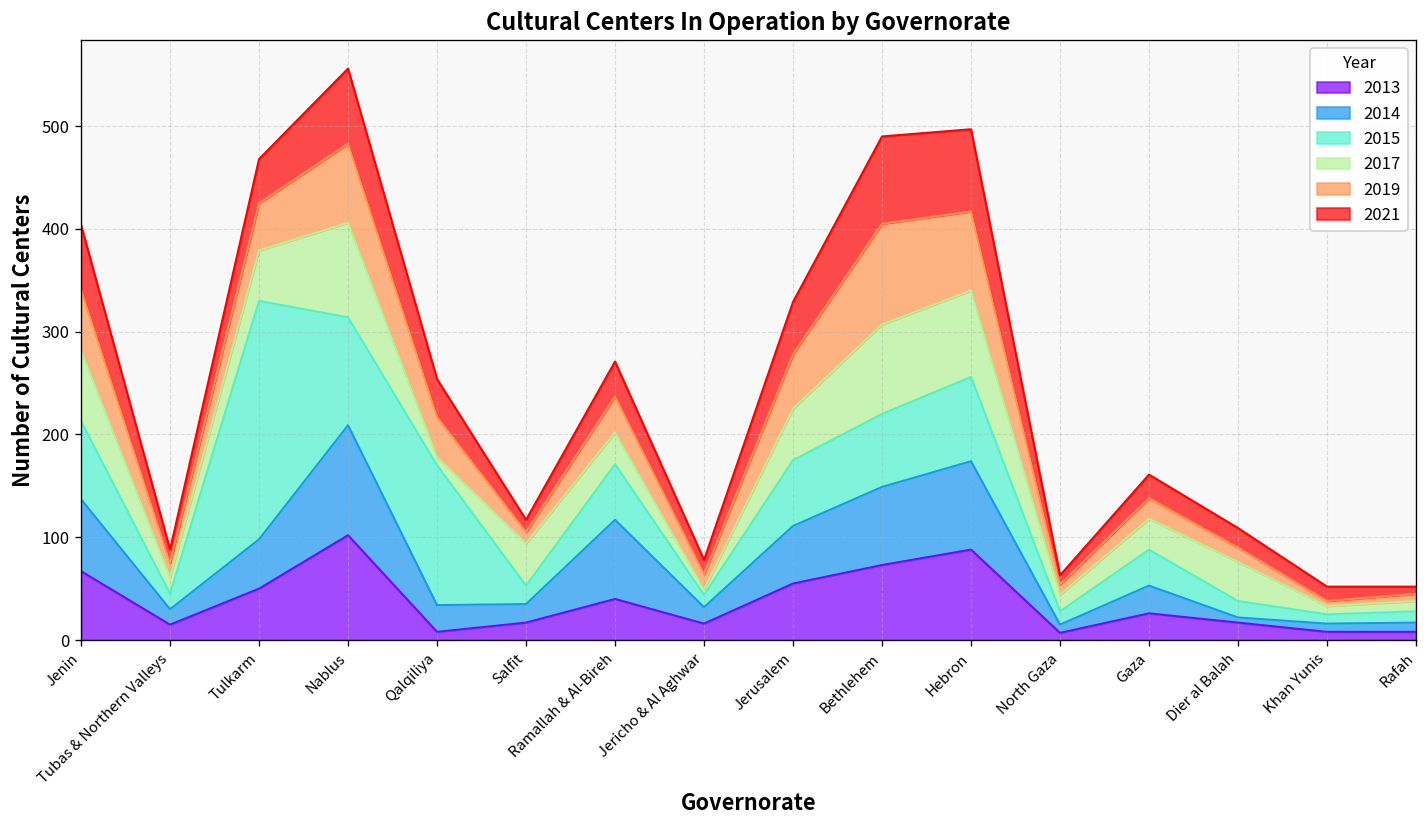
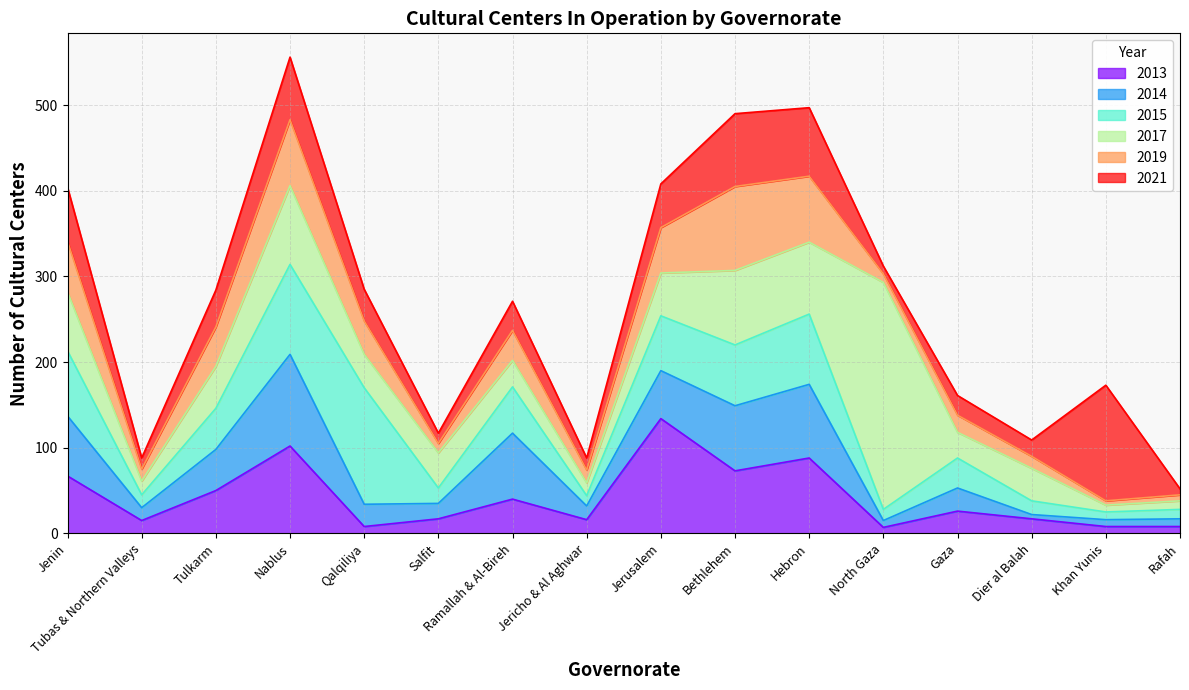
  {
    "2013": {
      "Jenin": 70,
      "Tubas & Northern Valleys": 20,
      "Tulkarm": 50,
      "Nablus": 100,
      "Qalqiliya": 10,
      "Salfit": 20,
      "Ramallah & Al-Bireh": 40,
      "Jericho & Al Aghwar": 20,
-     "Jerusalem": 60,
+     "Jerusalem": 130,
      "Bethlehem": 70,
      "Hebron": 90,
      "North Gaza": 10,
      "Gaza": 30,
      "Dier al Balah": 20,
      "Khan Yunis": 10,
      "Rafah": 10
    },
    "2014": {
      "Jenin": 70,
      "Tubas & Northern Valleys": 20,
      "Tulkarm": 50,
      "Nablus": 110,
      "Qalqiliya": 30,
      "Salfit": 20,
      "Ramallah & Al-Bireh": 80,
      "Jericho & Al Aghwar": 20,
      "Jerusalem": 60,
      "Bethlehem": 80,
      "Hebron": 90,
      "North Gaza": 10,
      "Gaza": 30,
      "Dier al Balah": 10,
      "Khan Yunis": 10,
      "Rafah": 10
    },
    "2015": {
      "Jenin": 80,
      "Tubas & Northern Valleys": 20,
-     "Tulkarm": 230,
+     "Tulkarm": 50,
      "Nablus": 110,
      "Qalqiliya": 140,
      "Salfit": 20,
      "Ramallah & Al-Bireh": 50,
      "Jericho & Al Aghwar": 10,
      "Jerusalem": 60,
      "Bethlehem": 70,
      "Hebron": 80,
      "North Gaza": 10,
      "Gaza": 40,
      "Dier al Balah": 20,
      "Khan Yunis": 10,
      "Rafah": 10
    },
    "2017": {
      "Jenin": 70,
      "Tubas & Northern Valleys": 20,
      "Tulkarm": 50,
      "Nablus": 90,
-     "Qalqiliya": 10,
+     "Qalqiliya": 40,
      "Salfit": 40,
      "Ramallah & Al-Bireh": 30,
-     "Jericho & Al Aghwar": 10,
+     "Jericho & Al Aghwar": 20,
      "Jerusalem": 50,
      "Bethlehem": 90,
      "Hebron": 80,
-     "North Gaza": 20,
+     "North Gaza": 270,
      "Gaza": 30,
      "Dier al Balah": 40,
      "Khan Yunis": 10,
      "Rafah": 10
    },
    "2019": {
      "Jenin": 60,
      "Tubas & Northern Valleys": 10,
      "Tulkarm": 50,
      "Nablus": 80,
      "Qalqiliya": 40,
      "Salfit": 10,
      "Ramallah & Al-Bireh": 40,
      "Jericho & Al Aghwar": 20,
      "Jerusalem": 50,
      "Bethlehem": 100,
      "Hebron": 80,
      "North Gaza": 10,
      "Gaza": 20,
      "Dier al Balah": 10,
      "Khan Yunis": 10,
      "Rafah": 10
    },
    "2021": {
      "Jenin": 60,
      "Tubas & Northern Valleys": 10,
      "Tulkarm": 40,
      "Nablus": 70,
      "Qalqiliya": 40,
      "Salfit": 10,
      "Ramallah & Al-Bireh": 30,
      "Jericho & Al Aghwar": 10,
      "Jerusalem": 50,
      "Bethlehem": 90,
      "Hebron": 80,
      "North Gaza": 10,
      "Gaza": 20,
      "Dier al Balah": 20,
-     "Khan Yunis": 10,
+     "Khan Yunis": 140,
      "Rafah": 10
    }
  }
